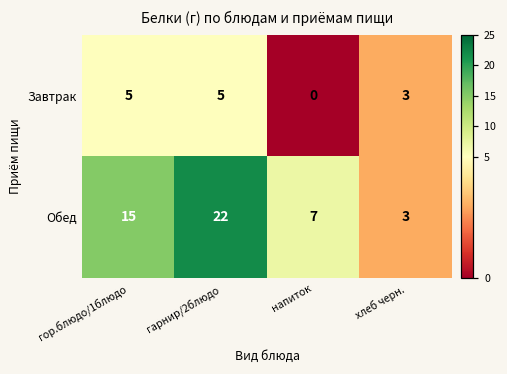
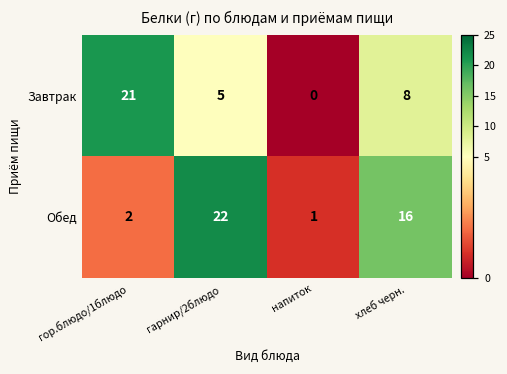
  {
    "Завтрак": {
-     "гор.блюдо/1блюдо": 5,
+     "гор.блюдо/1блюдо": 21,
      "гарнир/2блюдо": 5,
      "напиток": 0,
-     "хлеб черн.": 3
+     "хлеб черн.": 8
    },
    "Обед": {
-     "гор.блюдо/1блюдо": 15,
+     "гор.блюдо/1блюдо": 2,
      "гарнир/2блюдо": 22,
-     "напиток": 7,
-     "хлеб черн.": 3
+     "напиток": 1,
+     "хлеб черн.": 16
    }
  }
